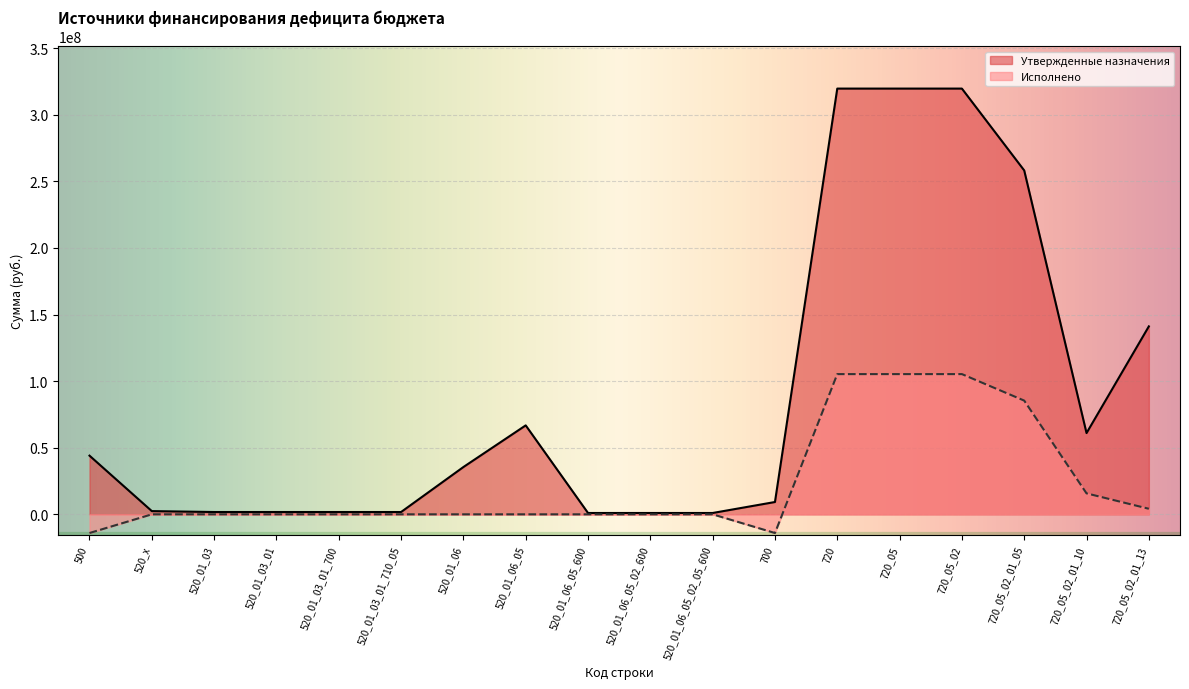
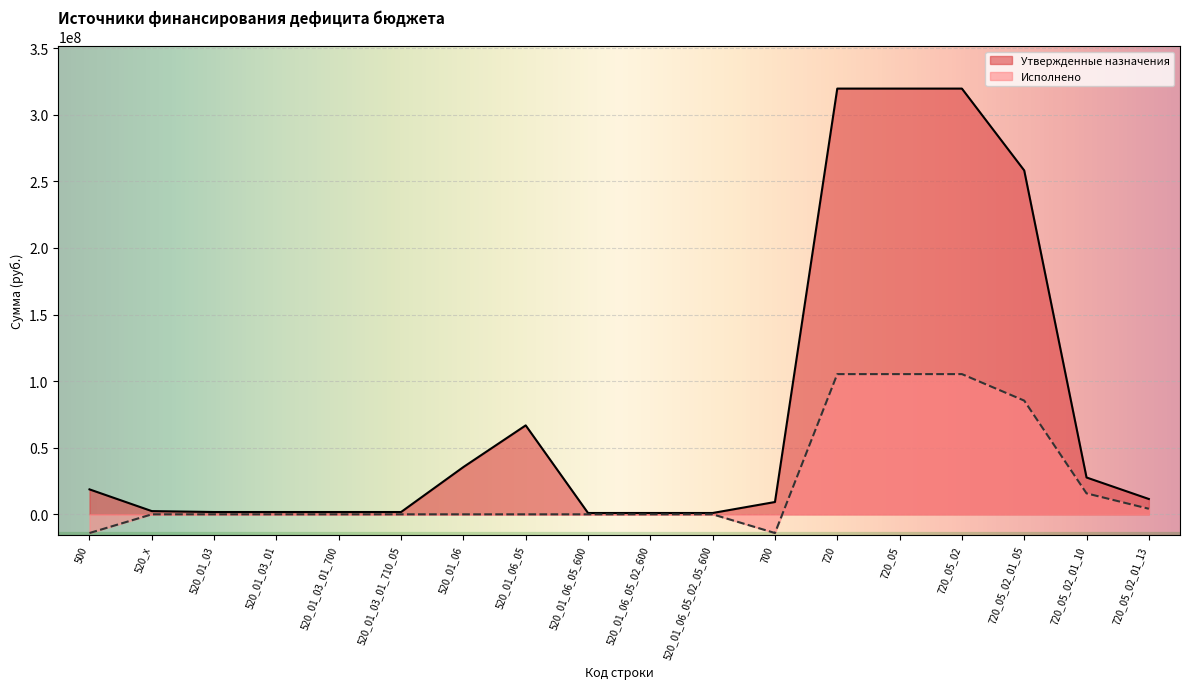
  {
    "Утвержденные назначения": {
-     "500": 44000000,
+     "500": 19000000,
      "520_x": 2000000,
      "520_01_06": 35000000,
      "520_01_06_05": 67000000,
      "700": 9000000,
      "720": 320000000,
      "720_05": 320000000,
      "720_05_02": 320000000,
      "720_05_02_01_05": 258000000,
-     "720_05_02_01_10": 61000000,
-     "720_05_02_01_13": 141000000
+     "720_05_02_01_10": 28000000,
+     "720_05_02_01_13": 12000000
    }
  }
